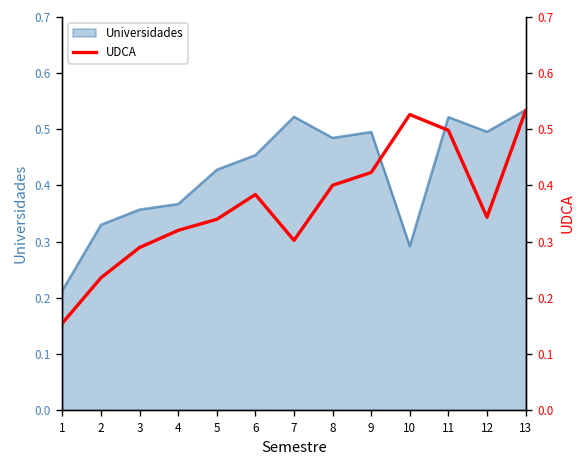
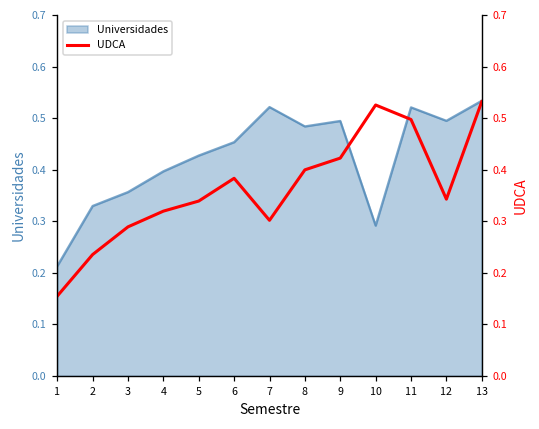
  {
    "Universidades": {
      "1": 0.21,
      "2": 0.33,
      "3": 0.36,
-     "4": 0.37,
+     "4": 0.40,
      "5": 0.43,
      "6": 0.45,
      "7": 0.52,
      "8": 0.48,
      "9": 0.50,
      "10": 0.29,
      "11": 0.52,
      "12": 0.50,
      "13": 0.53
    },
    "UDCA": {
      "1": 0.15,
      "2": 0.24,
      "3": 0.29,
      "4": 0.32,
      "5": 0.34,
      "6": 0.38,
      "7": 0.30,
      "8": 0.40,
      "9": 0.42,
      "10": 0.53,
      "11": 0.50,
      "12": 0.34,
      "13": 0.53
    }
  }
